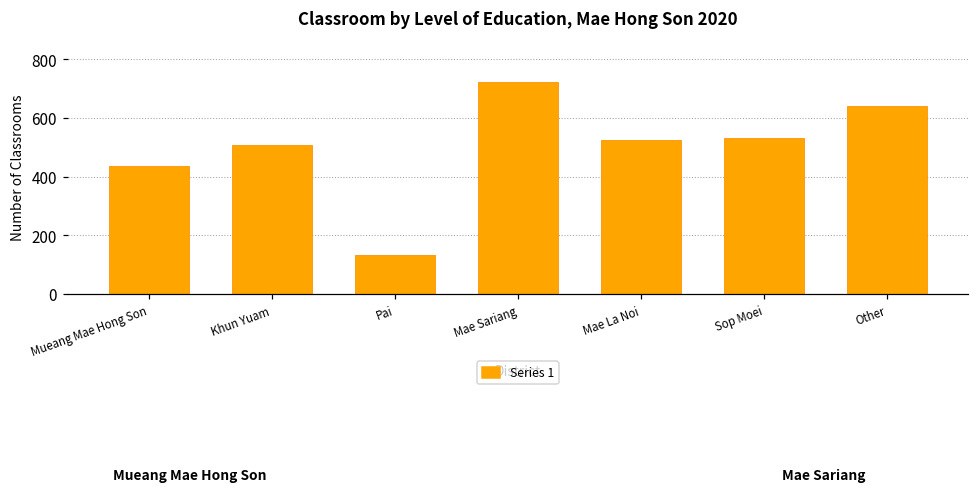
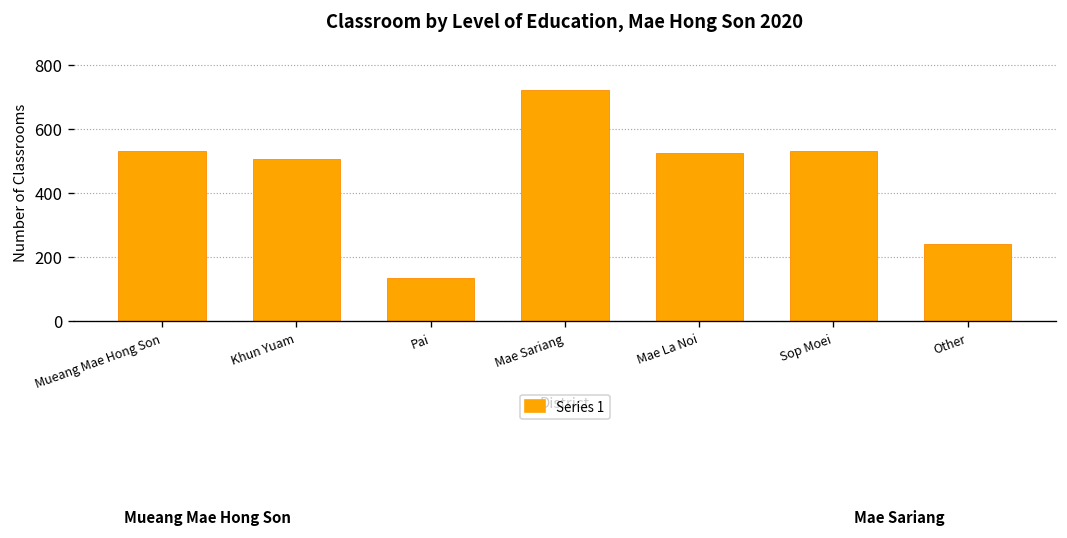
  {
-   "Mueang Mae Hong Son": 440,
+   "Mueang Mae Hong Son": 530,
    "Khun Yuam": 510,
    "Pai": 130,
    "Mae Sariang": 720,
    "Mae La Noi": 520,
    "Sop Moei": 530,
-   "Other": 640
+   "Other": 240
  }
